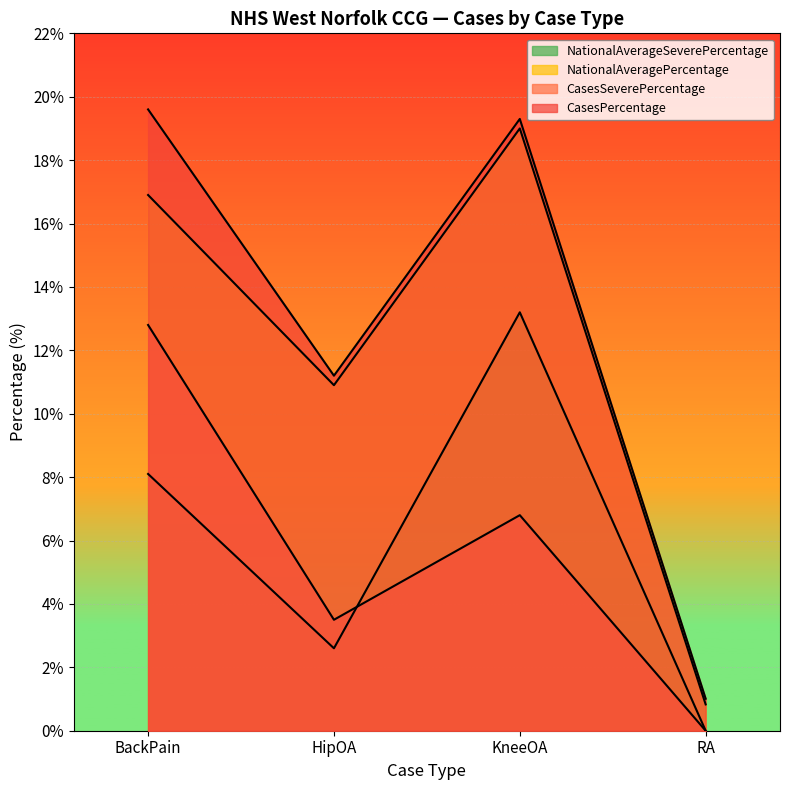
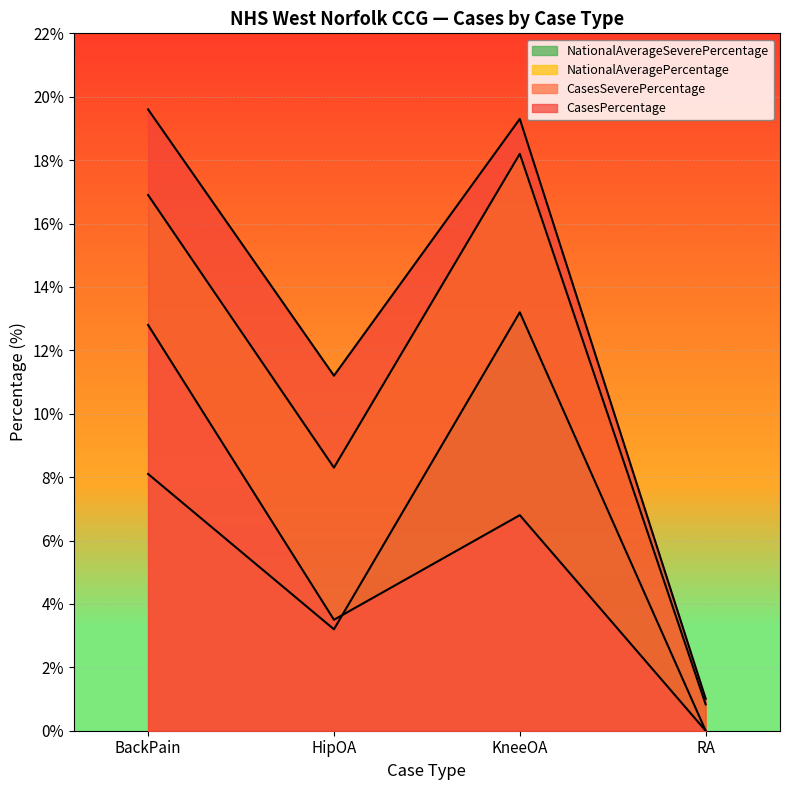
  {
    "NationalAverageSeverePercentage": {
      "BackPain": "8.1%",
-     "HipOA": "2.6%",
+     "HipOA": "3.2%",
      "KneeOA": "13.2%"
    },
    "NationalAveragePercentage": {
      "BackPain": "16.9%",
-     "HipOA": "10.9%",
-     "KneeOA": "19.0%",
+     "HipOA": "8.3%",
+     "KneeOA": "18.2%",
      "RA": "0.8%"
    }
  }
